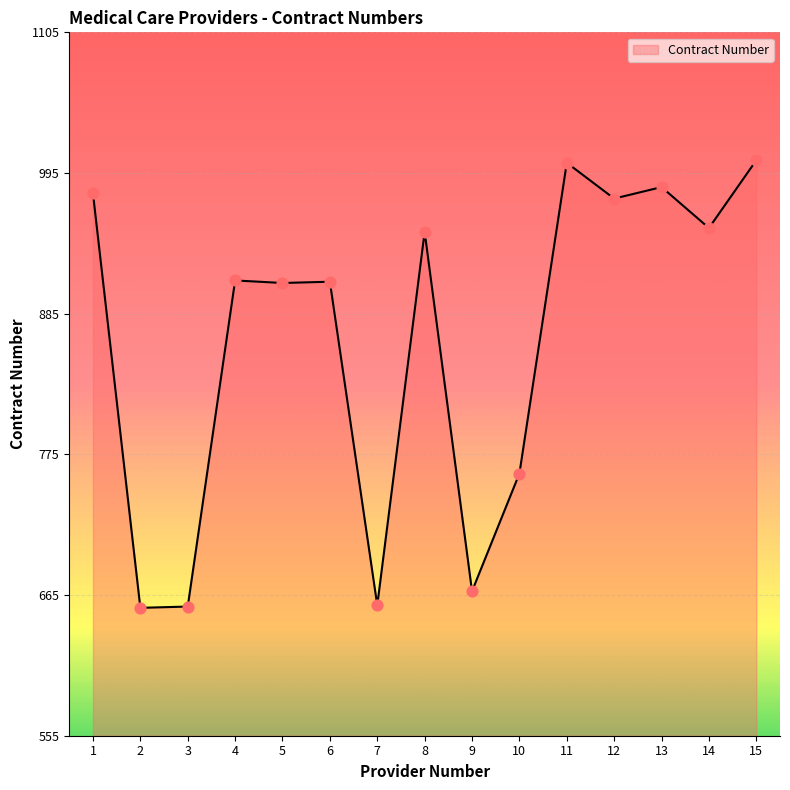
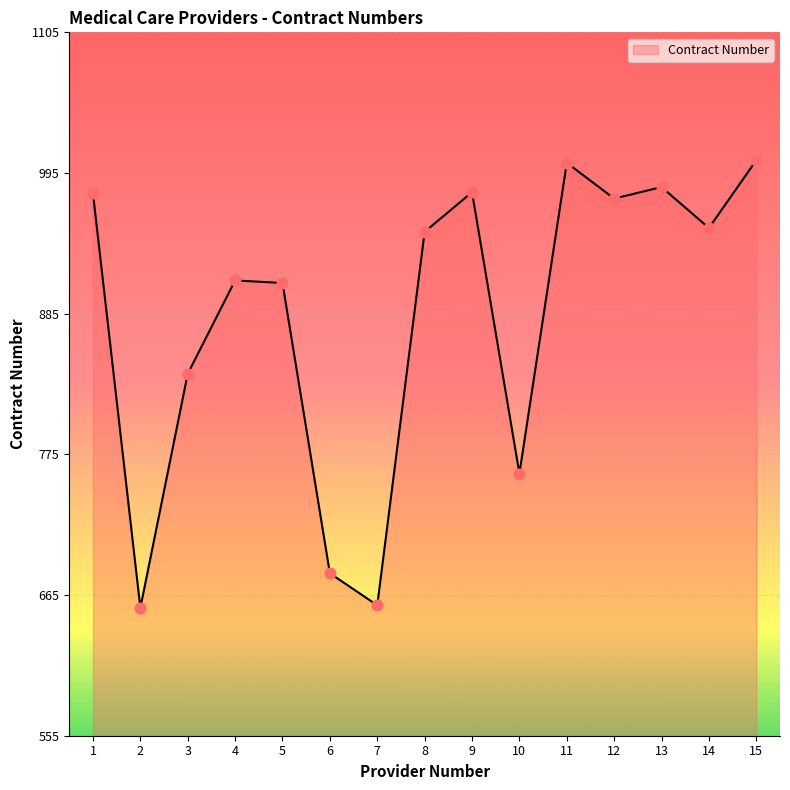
  {
    "1": 979,
    "2": 655,
-   "3": 656,
+   "3": 838,
    "4": 911,
    "5": 909,
-   "6": 910,
+   "6": 682,
    "7": 657,
    "8": 949,
-   "9": 668,
+   "9": 980,
    "10": 760,
    "11": 1003,
    "12": 975,
    "13": 984,
    "14": 952,
    "15": 1005
  }
